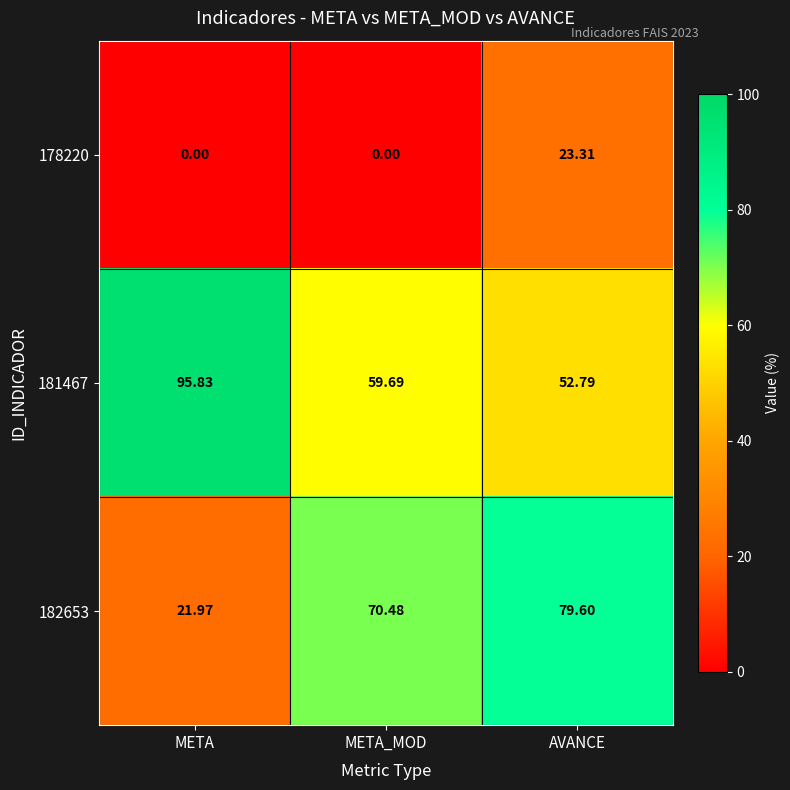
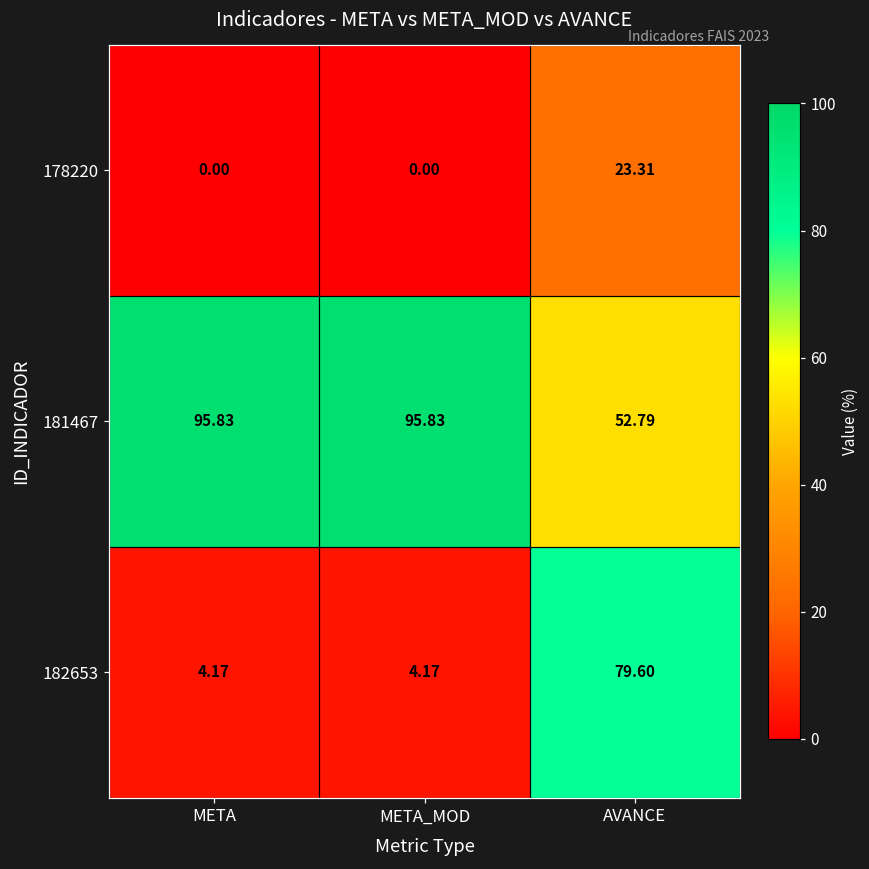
  {
    "178220": {
      "META": 0.00,
      "META_MOD": 0.00,
      "AVANCE": 23.31
    },
    "181467": {
      "META": 95.83,
-     "META_MOD": 59.69,
+     "META_MOD": 95.83,
      "AVANCE": 52.79
    },
    "182653": {
-     "META": 21.97,
-     "META_MOD": 70.48,
+     "META": 4.17,
+     "META_MOD": 4.17,
      "AVANCE": 79.60
    }
  }
